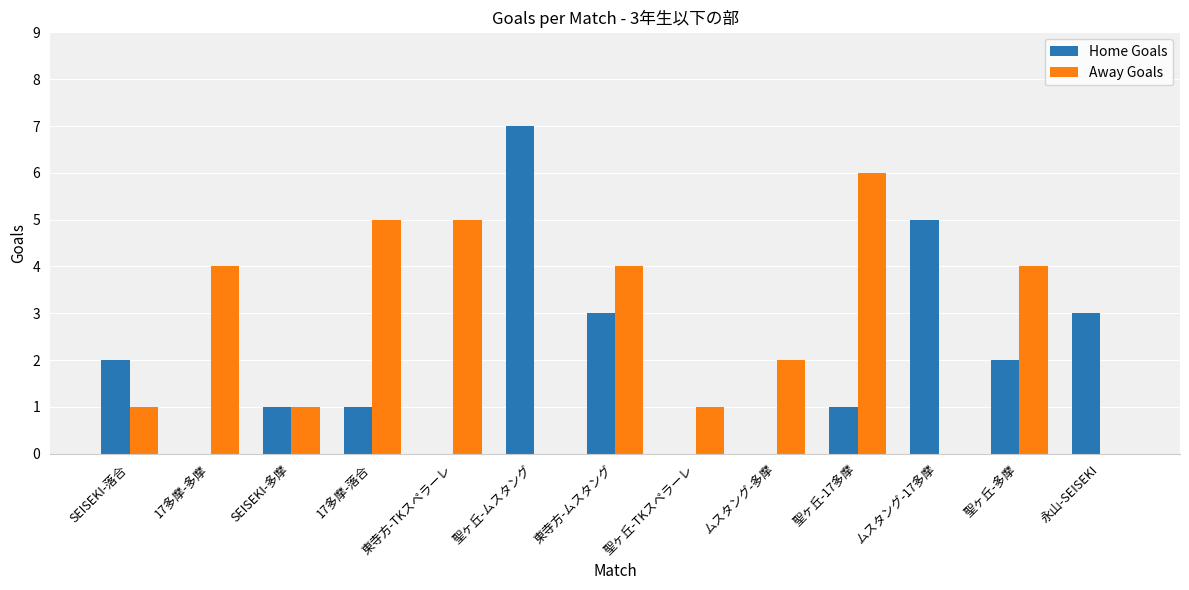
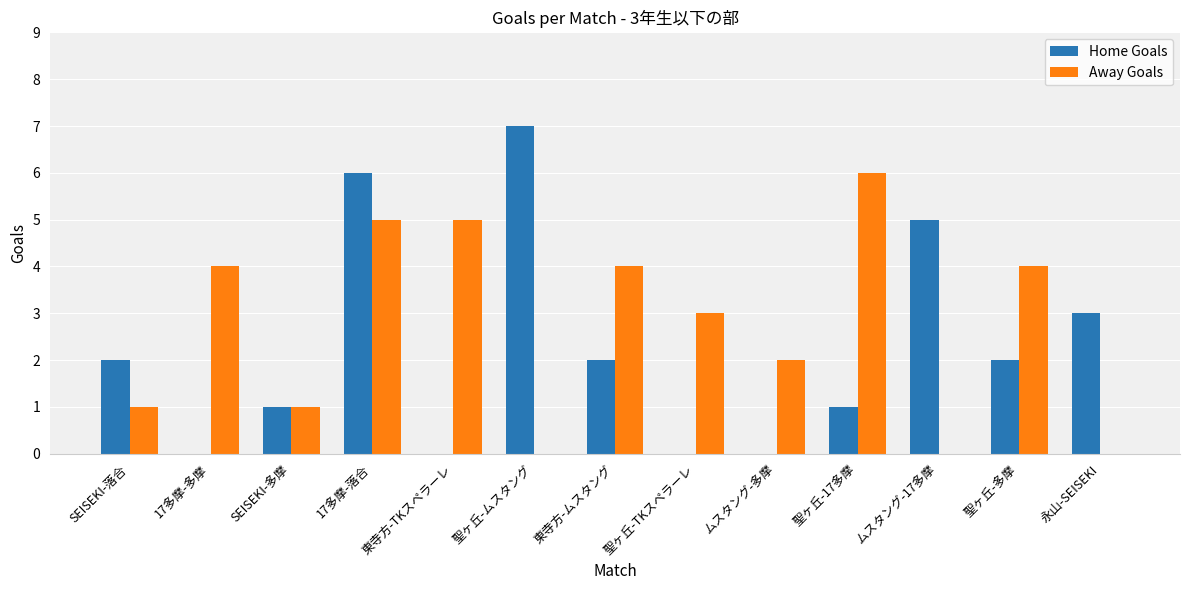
  {
    "Home Goals": {
      "SEISEKI-落合": 2,
      "17多摩-多摩": 0,
      "SEISEKI-多摩": 1,
-     "17多摩-落合": 1,
+     "17多摩-落合": 6,
      "東寺方-TKスペラーレ": 0,
      "聖ヶ丘-ムスタング": 7,
-     "東寺方-ムスタング": 3,
+     "東寺方-ムスタング": 2,
      "聖ヶ丘-TKスペラーレ": 0,
      "ムスタング-多摩": 0,
      "聖ヶ丘-17多摩": 1,
      "ムスタング-17多摩": 5,
      "聖ヶ丘-多摩": 2,
      "永山-SEISEKI": 3
    },
    "Away Goals": {
      "SEISEKI-落合": 1,
      "17多摩-多摩": 4,
      "SEISEKI-多摩": 1,
      "17多摩-落合": 5,
      "東寺方-TKスペラーレ": 5,
      "聖ヶ丘-ムスタング": 0,
      "東寺方-ムスタング": 4,
-     "聖ヶ丘-TKスペラーレ": 1,
+     "聖ヶ丘-TKスペラーレ": 3,
      "ムスタング-多摩": 2,
      "聖ヶ丘-17多摩": 6,
      "ムスタング-17多摩": 0,
      "聖ヶ丘-多摩": 4,
      "永山-SEISEKI": 0
    }
  }
